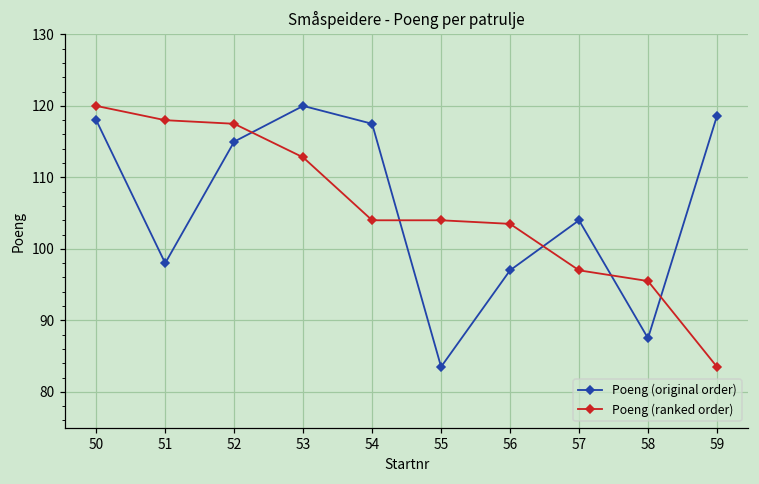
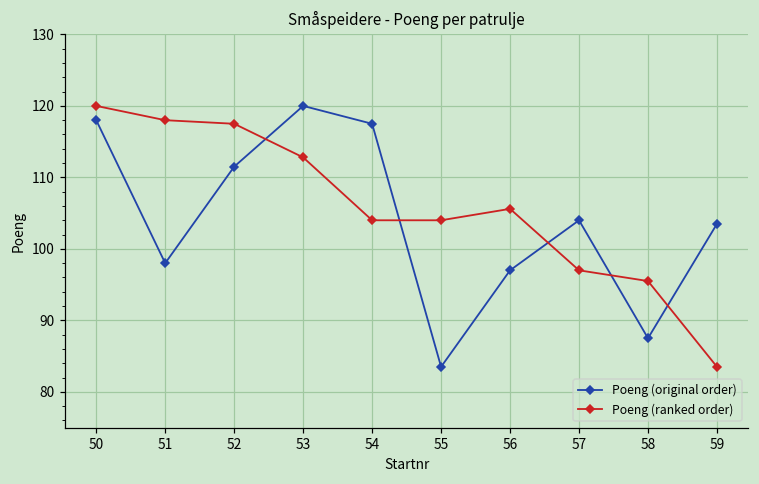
  {
    "Poeng (original order)": {
      "50": 118,
      "51": 98,
-     "52": 115,
+     "52": 112,
      "53": 120,
      "54": 118,
      "55": 84,
      "56": 97,
      "57": 104,
      "58": 88,
-     "59": 119
+     "59": 104
    },
    "Poeng (ranked order)": {
      "50": 120,
      "51": 118,
      "52": 118,
      "53": 113,
      "54": 104,
      "55": 104,
-     "56": 104,
+     "56": 106,
      "57": 97,
      "58": 96,
      "59": 84
    }
  }
